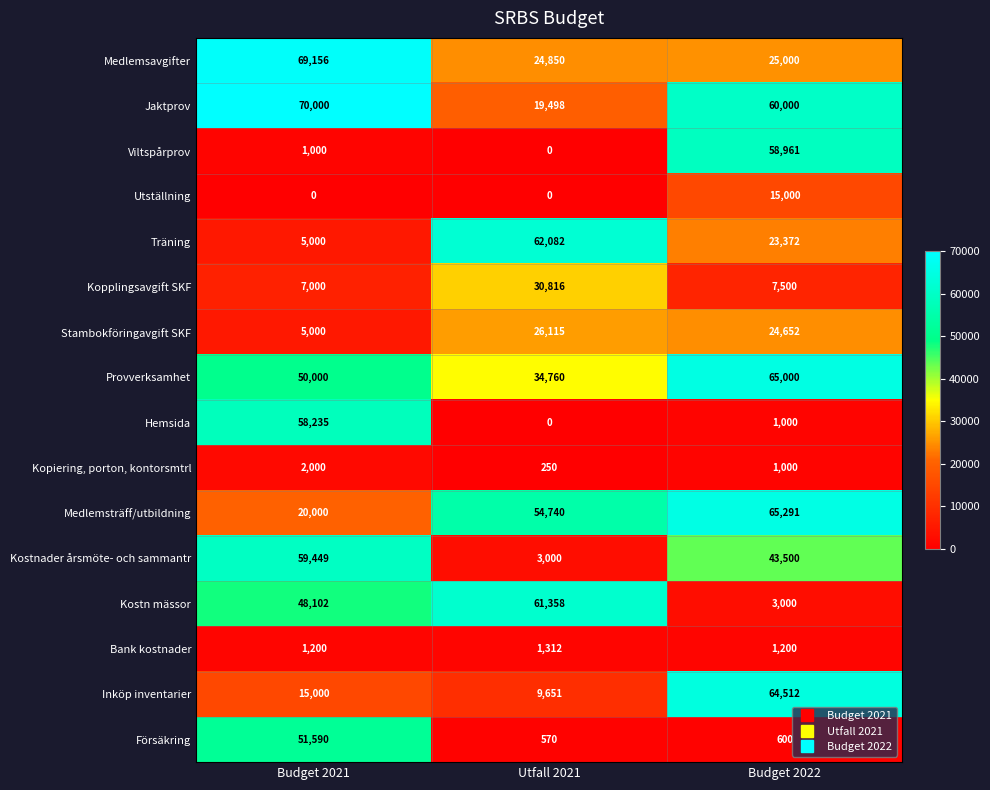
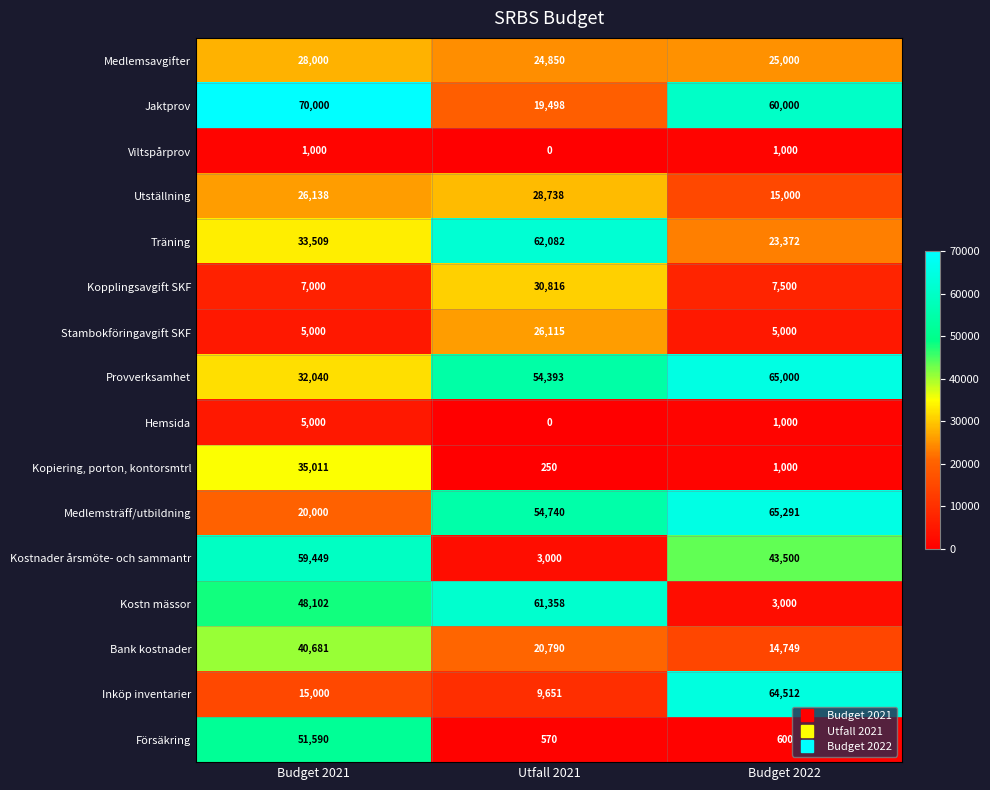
  {
    "Medlemsavgifter": {
-     "Budget 2021": "69,156",
+     "Budget 2021": "28,000",
      "Utfall 2021": "24,850",
      "Budget 2022": "25,000"
    },
    "Jaktprov": {
      "Budget 2021": "70,000",
      "Utfall 2021": "19,498",
      "Budget 2022": "60,000"
    },
    "Viltspårprov": {
      "Budget 2021": "1,000",
      "Utfall 2021": "0",
-     "Budget 2022": "58,961"
+     "Budget 2022": "1,000"
    },
    "Utställning": {
-     "Budget 2021": "0",
-     "Utfall 2021": "0",
+     "Budget 2021": "26,138",
+     "Utfall 2021": "28,738",
      "Budget 2022": "15,000"
    },
    "Träning": {
-     "Budget 2021": "5,000",
+     "Budget 2021": "33,509",
      "Utfall 2021": "62,082",
      "Budget 2022": "23,372"
    },
    "Kopplingsavgift SKF": {
      "Budget 2021": "7,000",
      "Utfall 2021": "30,816",
      "Budget 2022": "7,500"
    },
    "Stambokföringavgift SKF": {
      "Budget 2021": "5,000",
      "Utfall 2021": "26,115",
-     "Budget 2022": "24,652"
+     "Budget 2022": "5,000"
    },
    "Provverksamhet": {
-     "Budget 2021": "50,000",
-     "Utfall 2021": "34,760",
+     "Budget 2021": "32,040",
+     "Utfall 2021": "54,393",
      "Budget 2022": "65,000"
    },
    "Hemsida": {
-     "Budget 2021": "58,235",
+     "Budget 2021": "5,000",
      "Utfall 2021": "0",
      "Budget 2022": "1,000"
    },
    "Kopiering, porton, kontorsmtrl": {
-     "Budget 2021": "2,000",
+     "Budget 2021": "35,011",
      "Utfall 2021": "250",
      "Budget 2022": "1,000"
    },
    "Medlemsträff/utbildning": {
      "Budget 2021": "20,000",
      "Utfall 2021": "54,740",
      "Budget 2022": "65,291"
    },
    "Kostnader årsmöte- och sammantr": {
      "Budget 2021": "59,449",
      "Utfall 2021": "3,000",
      "Budget 2022": "43,500"
    },
    "Kostn mässor": {
      "Budget 2021": "48,102",
      "Utfall 2021": "61,358",
      "Budget 2022": "3,000"
    },
    "Bank kostnader": {
-     "Budget 2021": "1,200",
-     "Utfall 2021": "1,312",
-     "Budget 2022": "1,200"
+     "Budget 2021": "40,681",
+     "Utfall 2021": "20,790",
+     "Budget 2022": "14,749"
    },
    "Inköp inventarier": {
      "Budget 2021": "15,000",
      "Utfall 2021": "9,651",
      "Budget 2022": "64,512"
    },
    "Försäkring": {
      "Budget 2021": "51,590",
      "Utfall 2021": "570"
    }
  }
